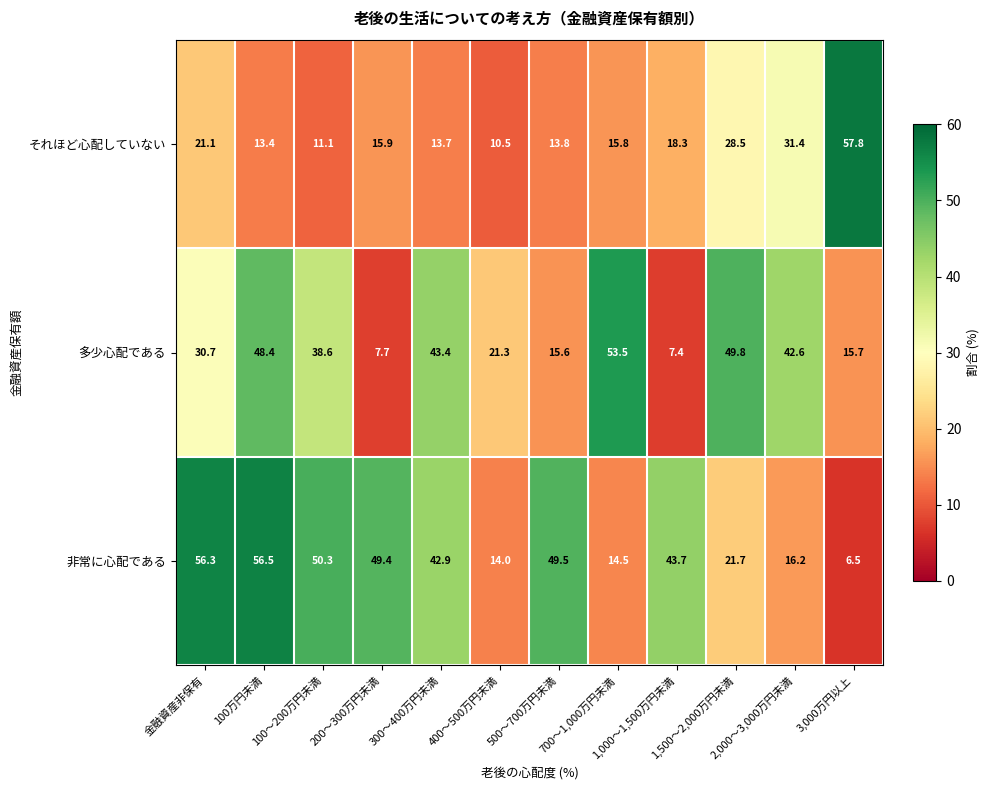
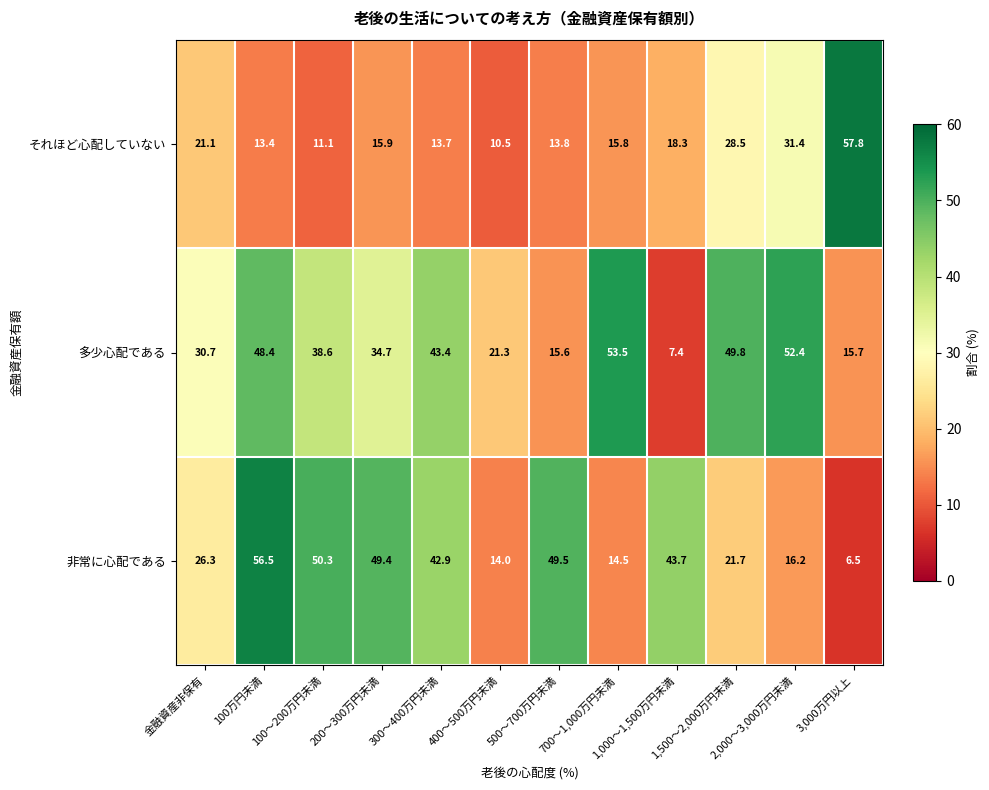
  {
    "それほど心配していない": {
      "金融資産非保有": 21.1,
      "100万円未満": 13.4,
      "100～200万円未満": 11.1,
      "200～300万円未満": 15.9,
      "300～400万円未満": 13.7,
      "400～500万円未満": 10.5,
      "500～700万円未満": 13.8,
      "700～1,000万円未満": 15.8,
      "1,000～1,500万円未満": 18.3,
      "1,500～2,000万円未満": 28.5,
      "2,000～3,000万円未満": 31.4,
      "3,000万円以上": 57.8
    },
    "多少心配である": {
      "金融資産非保有": 30.7,
      "100万円未満": 48.4,
      "100～200万円未満": 38.6,
-     "200～300万円未満": 7.7,
+     "200～300万円未満": 34.7,
      "300～400万円未満": 43.4,
      "400～500万円未満": 21.3,
      "500～700万円未満": 15.6,
      "700～1,000万円未満": 53.5,
      "1,000～1,500万円未満": 7.4,
      "1,500～2,000万円未満": 49.8,
-     "2,000～3,000万円未満": 42.6,
+     "2,000～3,000万円未満": 52.4,
      "3,000万円以上": 15.7
    },
    "非常に心配である": {
-     "金融資産非保有": 56.3,
+     "金融資産非保有": 26.3,
      "100万円未満": 56.5,
      "100～200万円未満": 50.3,
      "200～300万円未満": 49.4,
      "300～400万円未満": 42.9,
      "400～500万円未満": 14.0,
      "500～700万円未満": 49.5,
      "700～1,000万円未満": 14.5,
      "1,000～1,500万円未満": 43.7,
      "1,500～2,000万円未満": 21.7,
      "2,000～3,000万円未満": 16.2,
      "3,000万円以上": 6.5
    }
  }
